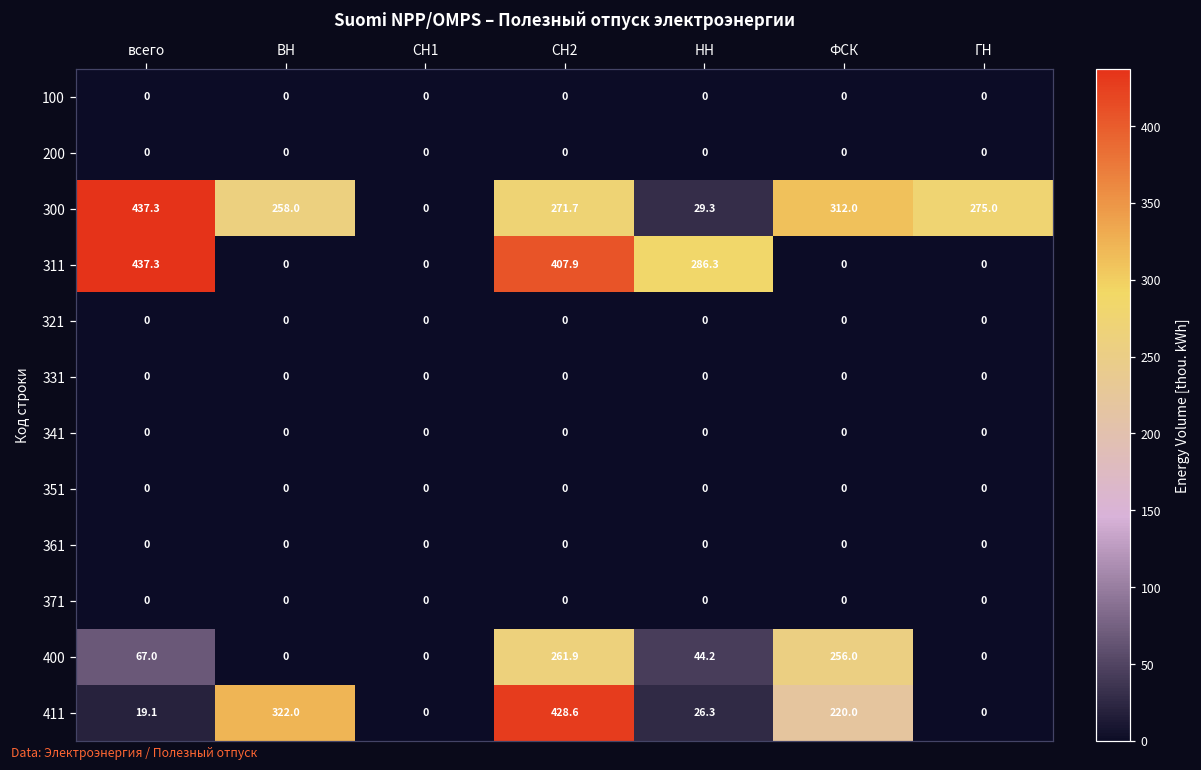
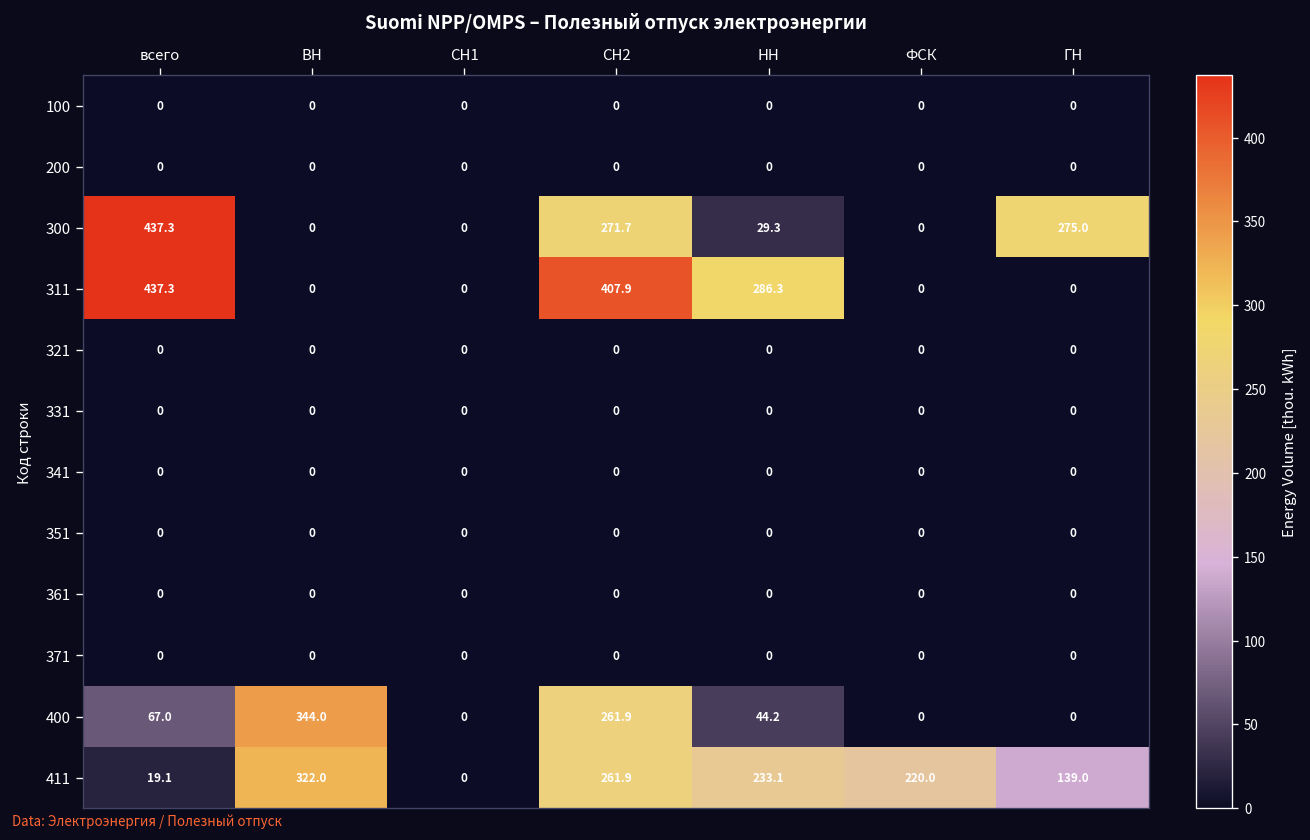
  {
    "100": {
      "всего": 0,
      "ВН": 0,
      "СН1": 0,
      "СН2": 0,
      "НН": 0,
      "ФСК": 0,
      "ГН": 0
    },
    "200": {
      "всего": 0,
      "ВН": 0,
      "СН1": 0,
      "СН2": 0,
      "НН": 0,
      "ФСК": 0,
      "ГН": 0
    },
    "300": {
      "всего": 437.3,
-     "ВН": 258.0,
+     "ВН": 0,
      "СН1": 0,
      "СН2": 271.7,
      "НН": 29.3,
-     "ФСК": 312.0,
+     "ФСК": 0,
      "ГН": 275.0
    },
    "311": {
      "всего": 437.3,
      "ВН": 0,
      "СН1": 0,
      "СН2": 407.9,
      "НН": 286.3,
      "ФСК": 0,
      "ГН": 0
    },
    "321": {
      "всего": 0,
      "ВН": 0,
      "СН1": 0,
      "СН2": 0,
      "НН": 0,
      "ФСК": 0,
      "ГН": 0
    },
    "331": {
      "всего": 0,
      "ВН": 0,
      "СН1": 0,
      "СН2": 0,
      "НН": 0,
      "ФСК": 0,
      "ГН": 0
    },
    "341": {
      "всего": 0,
      "ВН": 0,
      "СН1": 0,
      "СН2": 0,
      "НН": 0,
      "ФСК": 0,
      "ГН": 0
    },
    "351": {
      "всего": 0,
      "ВН": 0,
      "СН1": 0,
      "СН2": 0,
      "НН": 0,
      "ФСК": 0,
      "ГН": 0
    },
    "361": {
      "всего": 0,
      "ВН": 0,
      "СН1": 0,
      "СН2": 0,
      "НН": 0,
      "ФСК": 0,
      "ГН": 0
    },
    "371": {
      "всего": 0,
      "ВН": 0,
      "СН1": 0,
      "СН2": 0,
      "НН": 0,
      "ФСК": 0,
      "ГН": 0
    },
    "400": {
      "всего": 67.0,
-     "ВН": 0,
+     "ВН": 344.0,
      "СН1": 0,
      "СН2": 261.9,
      "НН": 44.2,
-     "ФСК": 256.0,
+     "ФСК": 0,
      "ГН": 0
    },
    "411": {
      "всего": 19.1,
      "ВН": 322.0,
      "СН1": 0,
-     "СН2": 428.6,
-     "НН": 26.3,
+     "СН2": 261.9,
+     "НН": 233.1,
      "ФСК": 220.0,
-     "ГН": 0
+     "ГН": 139.0
    }
  }
